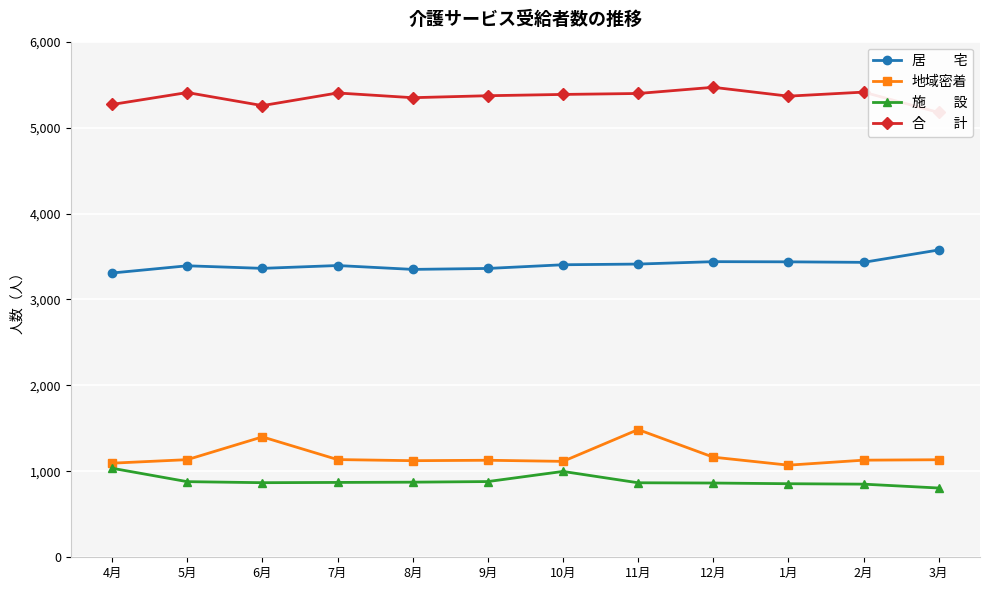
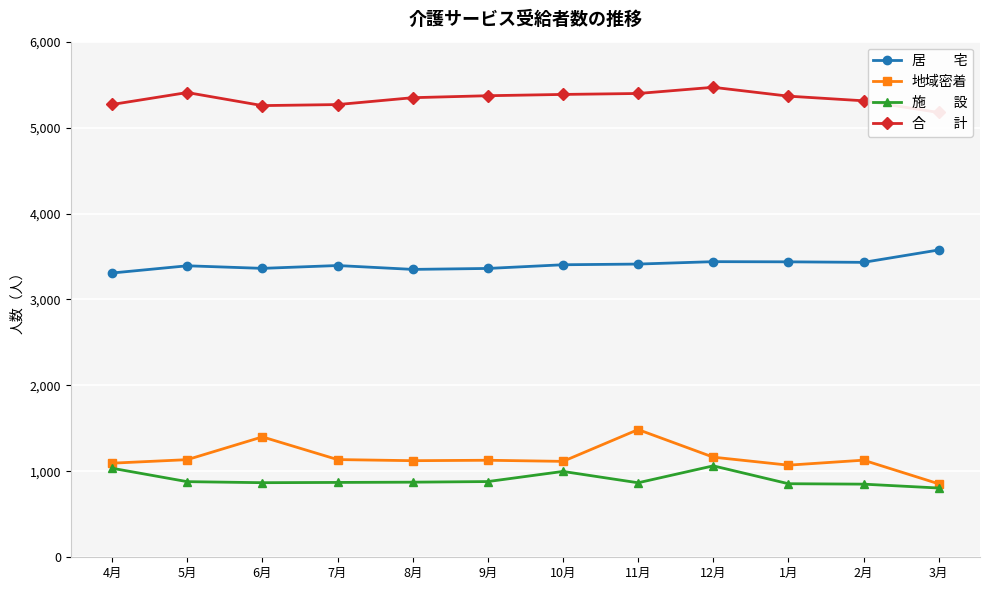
  {
    "居 宅": {
      "4月": "3,300",
      "5月": "3,400",
      "6月": "3,400",
      "7月": "3,400",
      "8月": "3,400",
      "9月": "3,400",
      "10月": "3,400",
      "11月": "3,400",
      "12月": "3,400",
      "1月": "3,400",
      "2月": "3,400",
      "3月": "3,600"
    },
    "地域密着": {
      "4月": "1,100",
      "5月": "1,100",
      "6月": "1,400",
      "7月": "1,100",
      "8月": "1,100",
      "9月": "1,100",
      "10月": "1,100",
      "11月": "1,500",
      "12月": "1,200",
      "1月": "1,100",
      "2月": "1,100",
-     "3月": "1,100"
+     "3月": "900"
    },
    "施 設": {
      "4月": "1,000",
      "5月": "900",
      "6月": "900",
      "7月": "900",
      "8月": "900",
      "9月": "900",
      "10月": "1,000",
      "11月": "900",
-     "12月": "900",
+     "12月": "1,100",
      "1月": "900",
      "2月": "900",
      "3月": "800"
    },
    "合 計": {
      "4月": "5,300",
      "5月": "5,400",
      "6月": "5,300",
-     "7月": "5,400",
+     "7月": "5,300",
      "8月": "5,300",
      "9月": "5,400",
      "10月": "5,400",
      "11月": "5,400",
      "12月": "5,500",
      "1月": "5,400",
-     "2月": "5,400"
+     "2月": "5,300"
    }
  }
